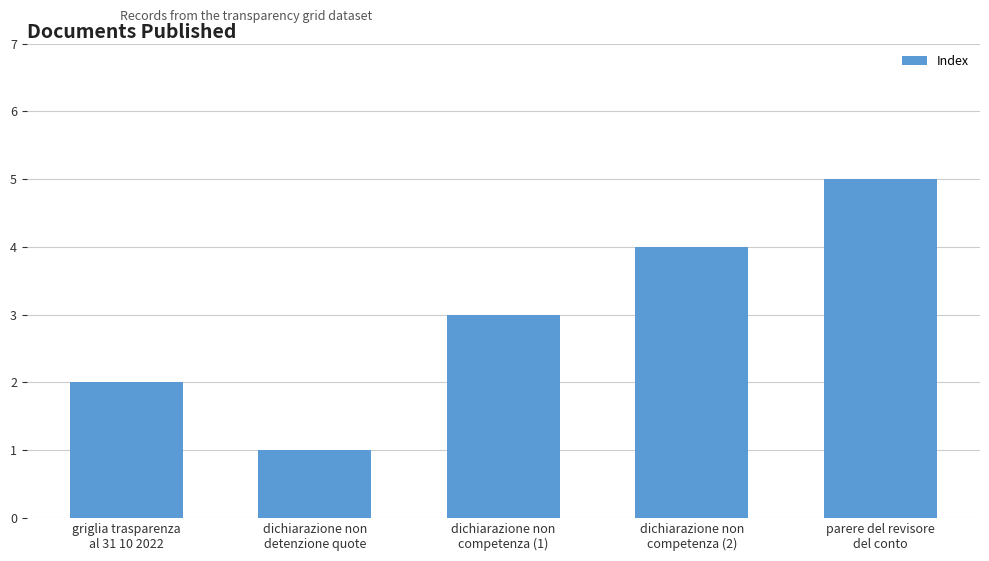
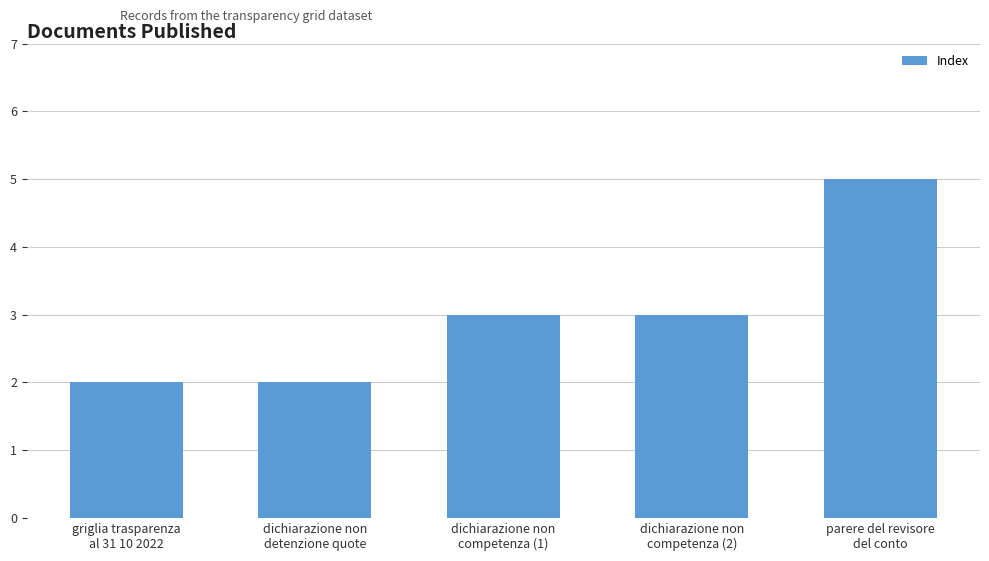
  {
    "griglia trasparenza al 31 10 2022": 2,
-   "dichiarazione non detenzione quote": 1,
+   "dichiarazione non detenzione quote": 2,
    "dichiarazione non competenza (1)": 3,
-   "dichiarazione non competenza (2)": 4,
+   "dichiarazione non competenza (2)": 3,
    "parere del revisore del conto": 5
  }
